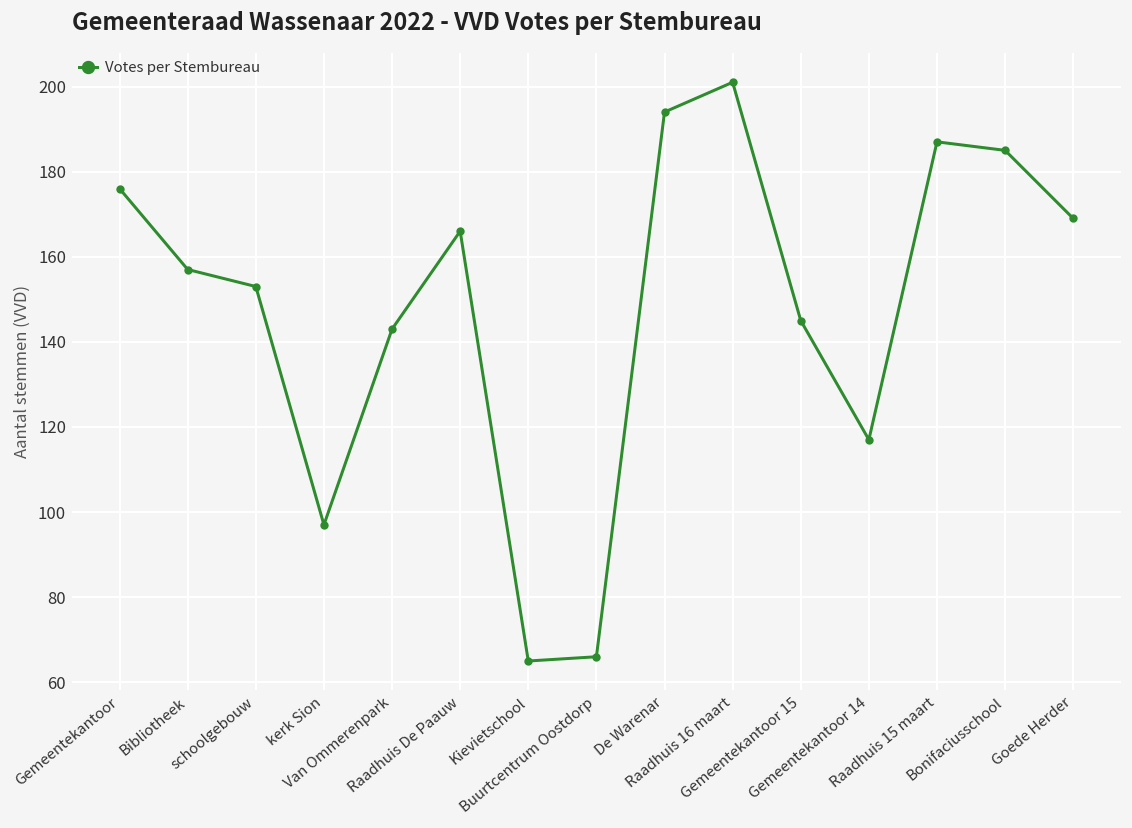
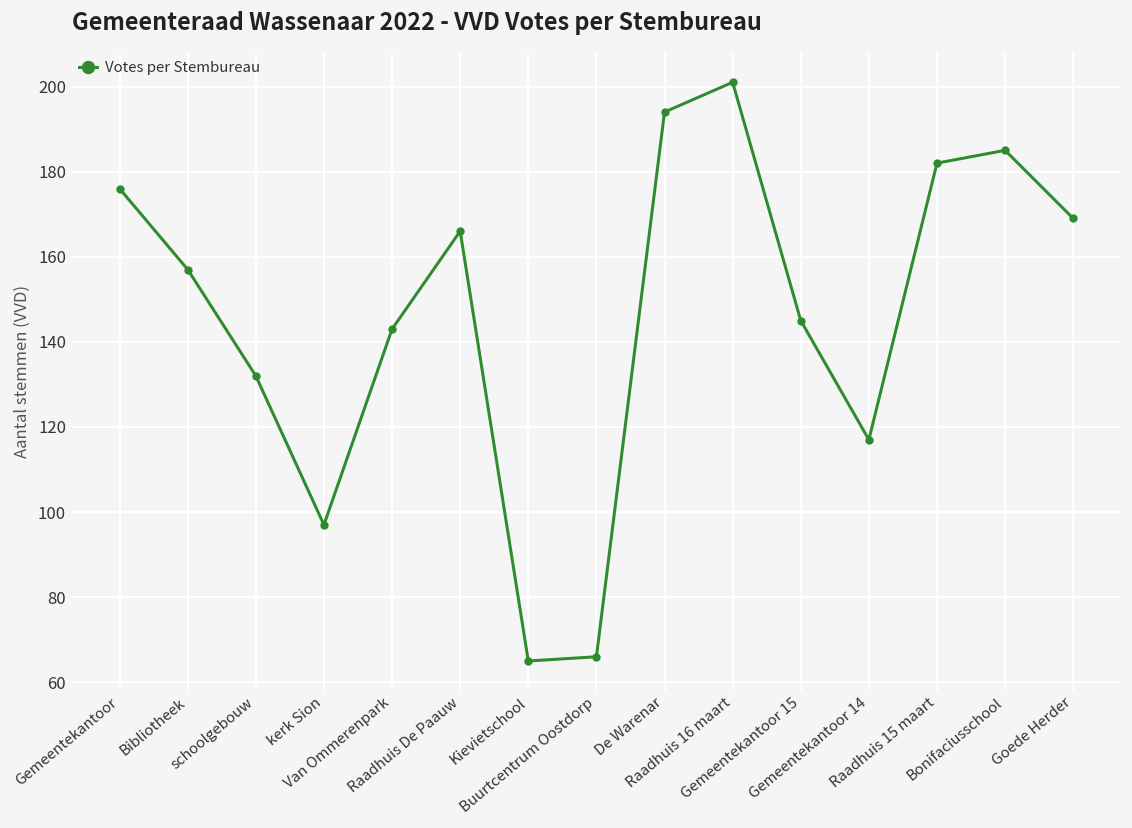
  {
    "Gemeentekantoor": 176,
    "Bibliotheek": 157,
-   "schoolgebouw": 153,
+   "schoolgebouw": 132,
    "kerk Sion": 97,
    "Van Ommerenpark": 143,
    "Raadhuis De Paauw": 166,
    "Kievietschool": 65,
    "Buurtcentrum Oostdorp": 66,
    "De Warenar": 194,
    "Raadhuis 16 maart": 201,
    "Gemeentekantoor 15": 145,
    "Gemeentekantoor 14": 117,
-   "Raadhuis 15 maart": 187,
+   "Raadhuis 15 maart": 182,
    "Bonifaciusschool": 185,
    "Goede Herder": 169
  }
